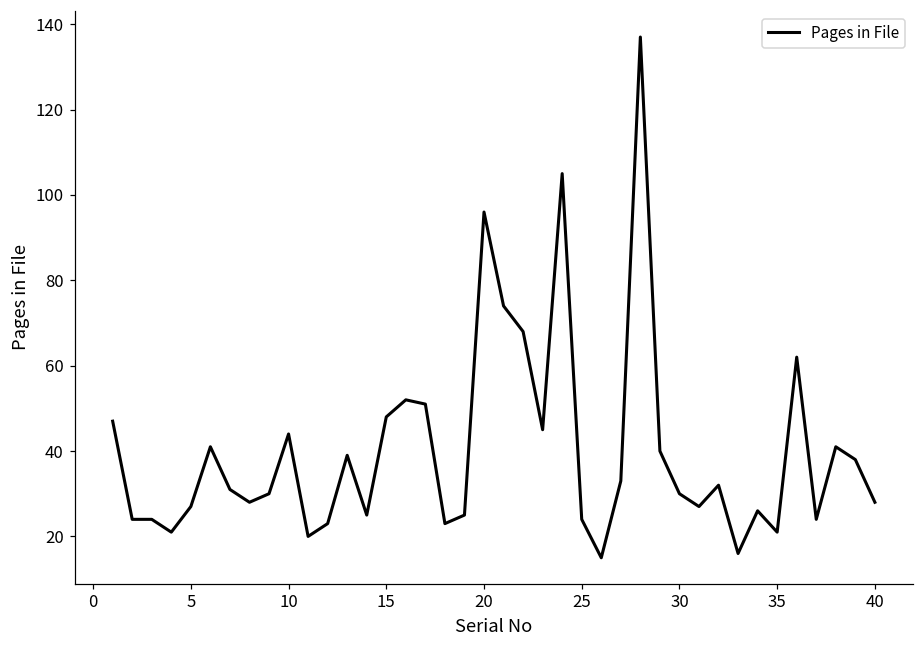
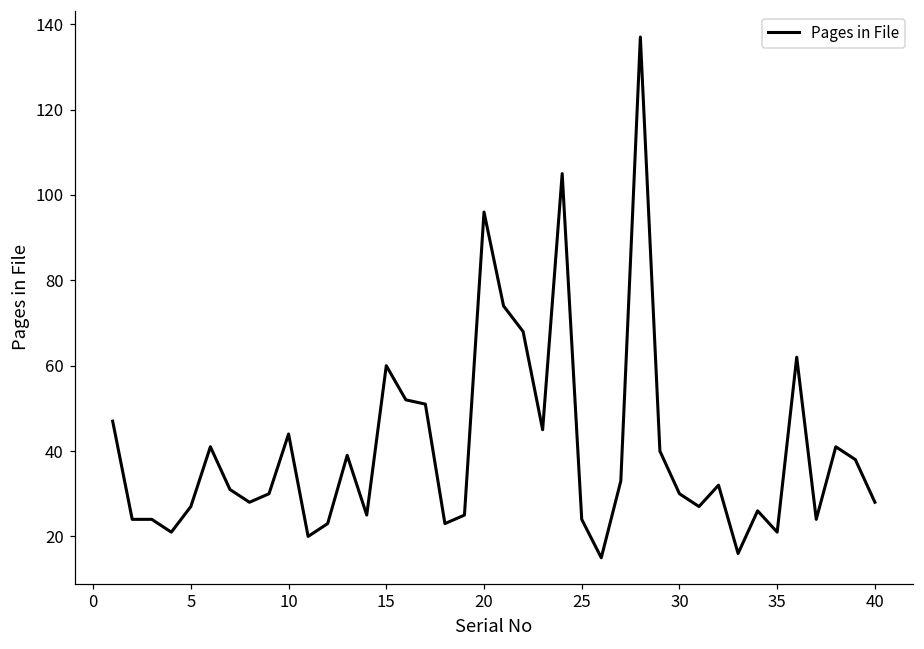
  {
    "5": 27,
    "10": 44,
-   "15": 48,
+   "15": 60,
    "20": 96,
    "25": 24,
    "30": 30,
    "35": 21,
    "40": 28
  }
